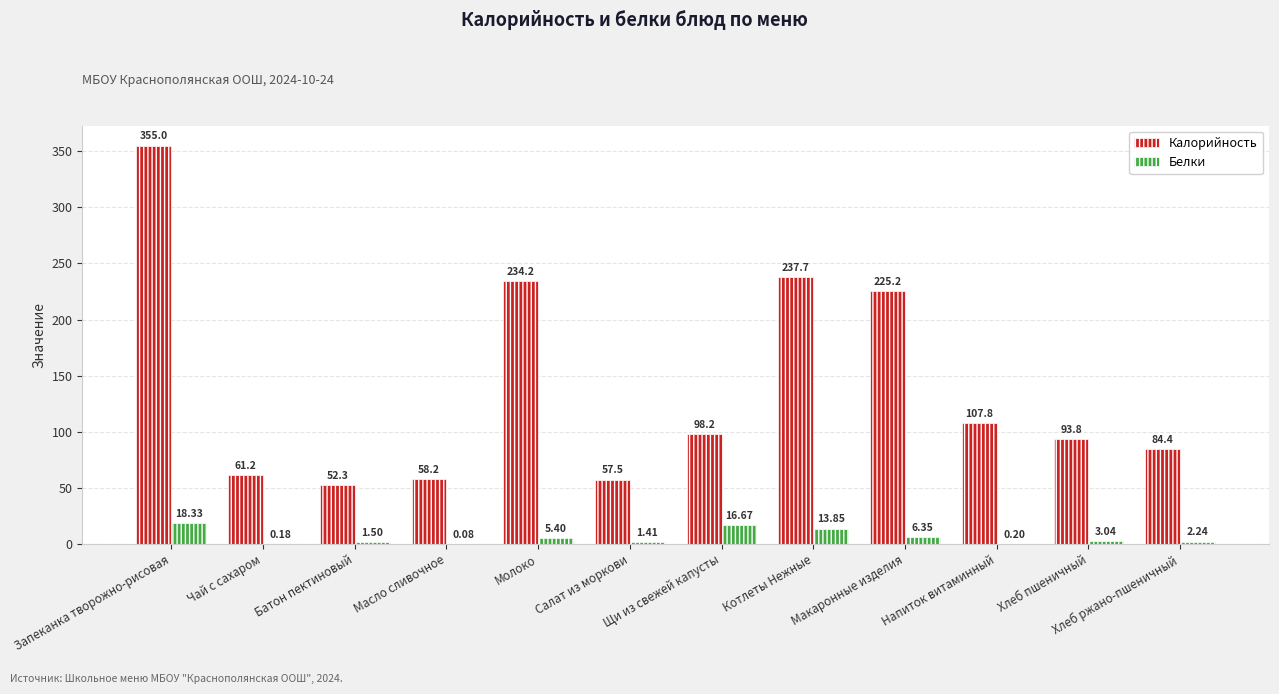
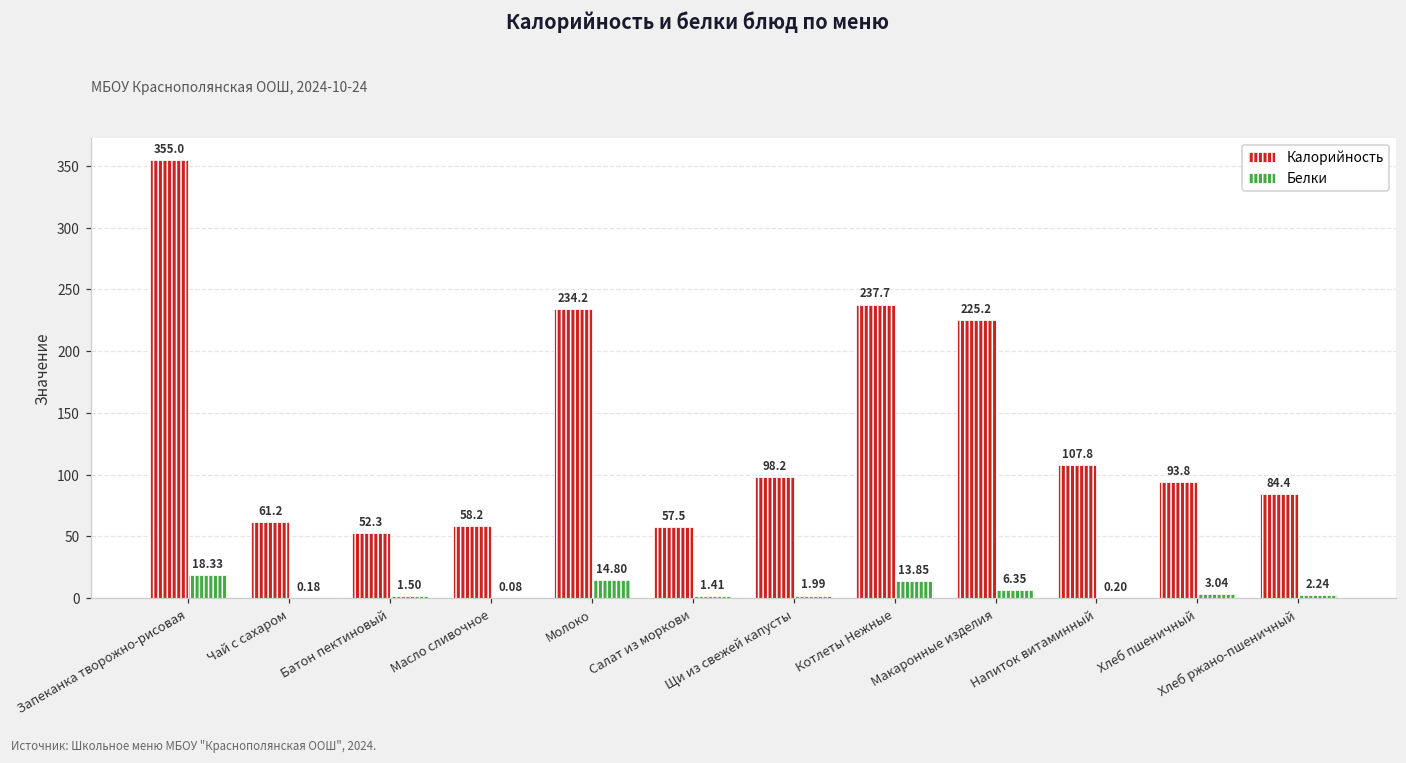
  {
    "Калорийность": {
      "Запеканка творожно-рисовая": 355.0,
      "Чай с сахаром": 61.2,
      "Батон пектиновый": 52.3,
      "Масло сливочное": 58.2,
      "Молоко": 234.2,
      "Салат из моркови": 57.5,
      "Щи из свежей капусты": 98.2,
      "Котлеты Нежные": 237.7,
      "Макаронные изделия": 225.2,
      "Напиток витаминный": 107.8,
      "Хлеб пшеничный": 93.8,
      "Хлеб ржано-пшеничный": 84.4
    },
    "Белки": {
      "Запеканка творожно-рисовая": 18.33,
      "Чай с сахаром": 0.18,
      "Батон пектиновый": 1.50,
      "Масло сливочное": 0.08,
-     "Молоко": 5.40,
+     "Молоко": 14.80,
      "Салат из моркови": 1.41,
-     "Щи из свежей капусты": 16.67,
+     "Щи из свежей капусты": 1.99,
      "Котлеты Нежные": 13.85,
      "Макаронные изделия": 6.35,
      "Напиток витаминный": 0.20,
      "Хлеб пшеничный": 3.04,
      "Хлеб ржано-пшеничный": 2.24
    }
  }
